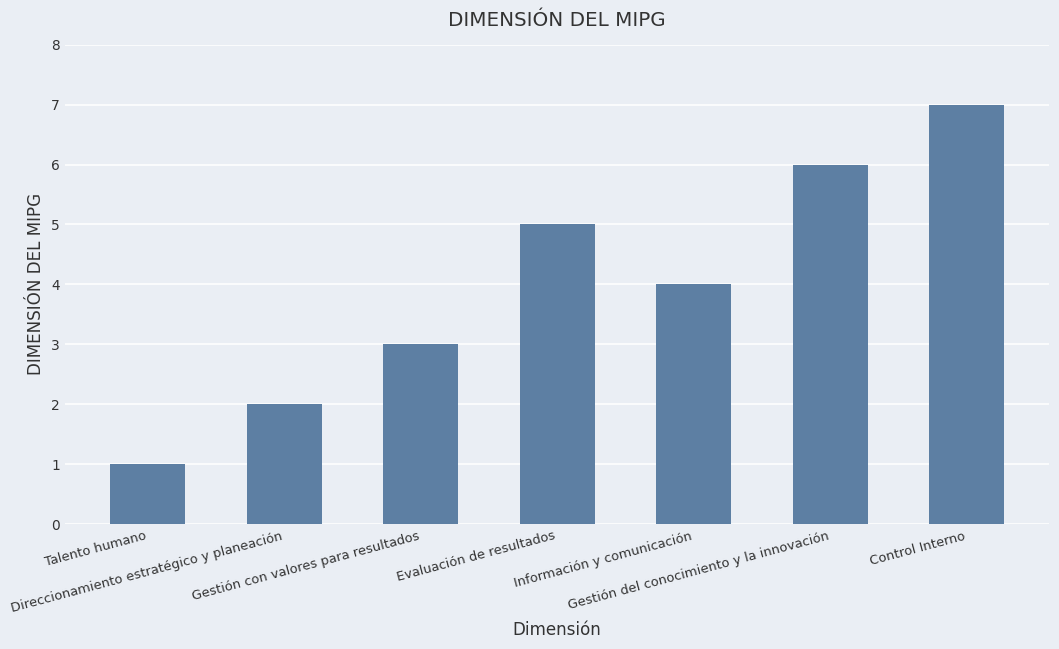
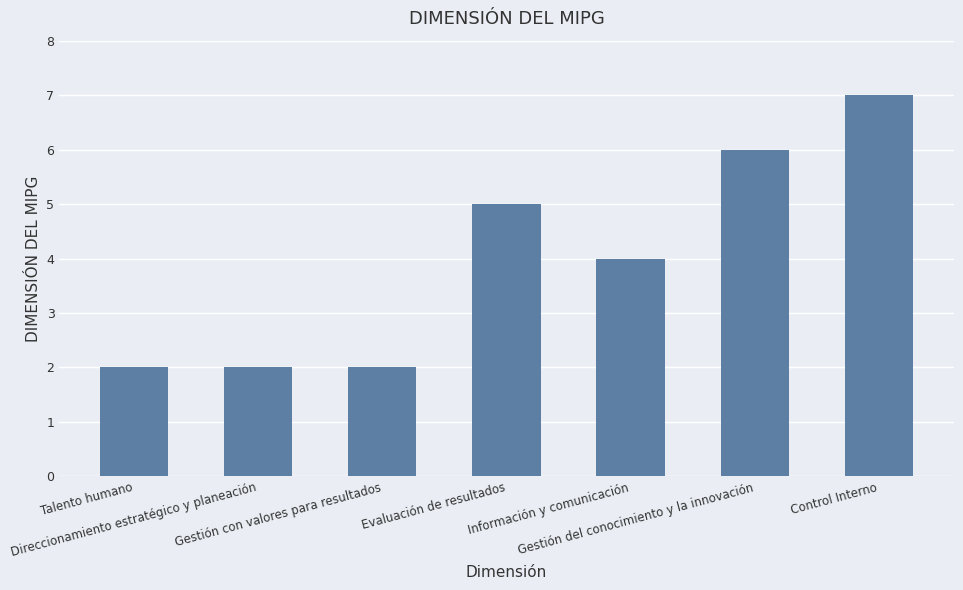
  {
-   "Talento humano": 1,
+   "Talento humano": 2,
    "Direccionamiento estratégico y planeación": 2,
-   "Gestión con valores para resultados": 3,
+   "Gestión con valores para resultados": 2,
    "Evaluación de resultados": 5,
    "Información y comunicación": 4,
    "Gestión del conocimiento y la innovación": 6,
    "Control Interno": 7
  }
